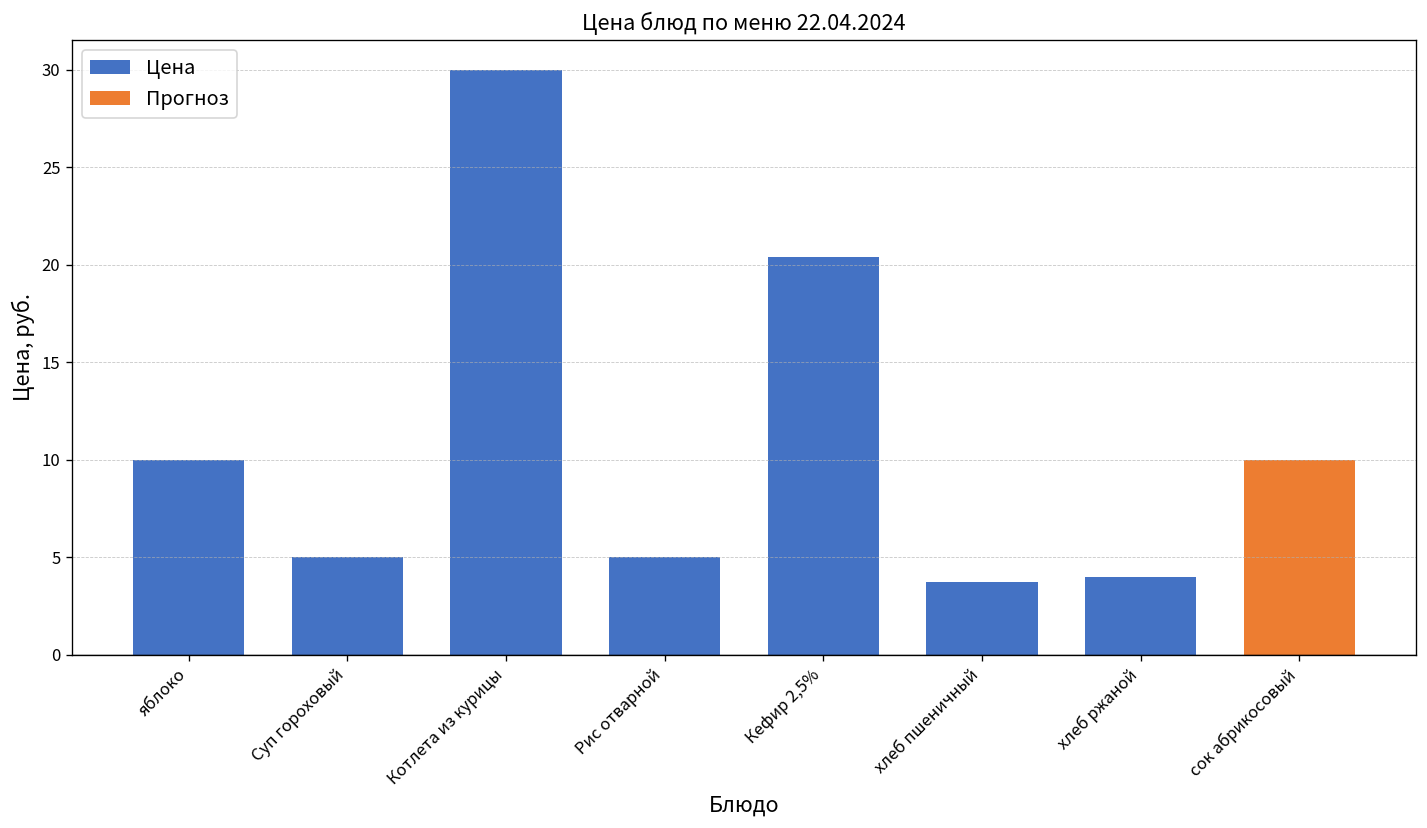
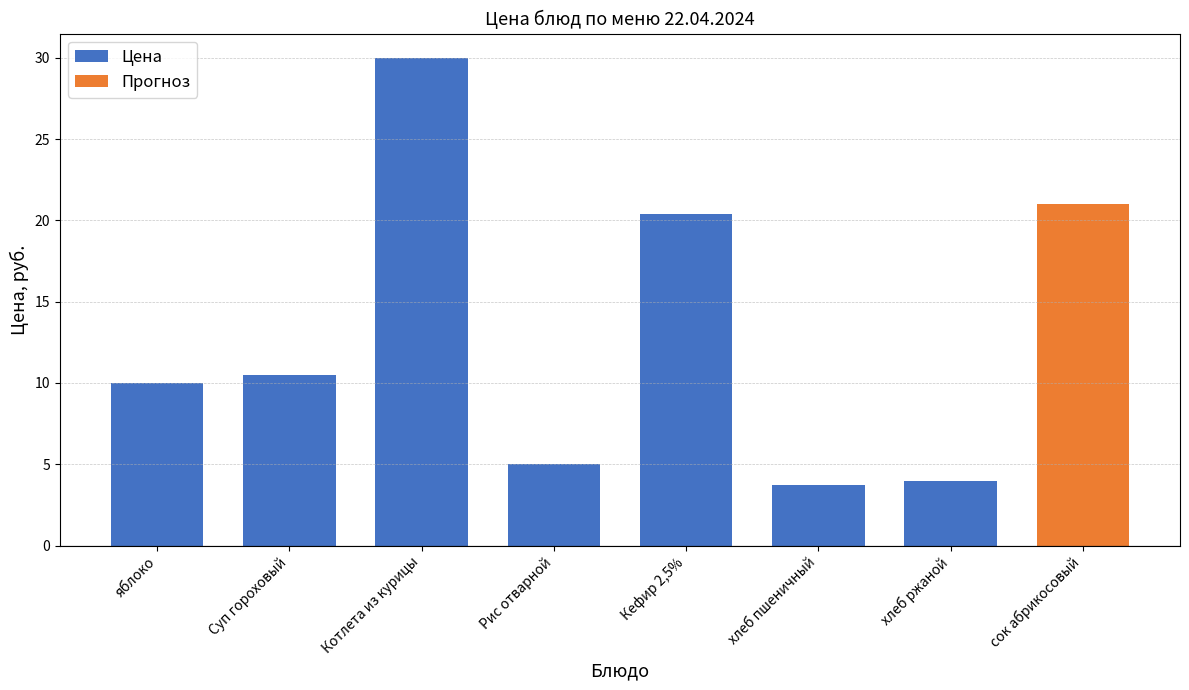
  {
    "Цена": {
      "яблоко": 10.0,
-     "Суп гороховый": 5.0,
+     "Суп гороховый": 10.5,
      "Котлета из курицы": 30.0,
      "Рис отварной": 5.0,
      "Кефир 2,5%": 20.4,
      "хлеб пшеничный": 3.7,
      "хлеб ржаной": 4.0
    },
    "Прогноз": {
-     "сок абрикосовый": 10
+     "сок абрикосовый": 21
    }
  }
